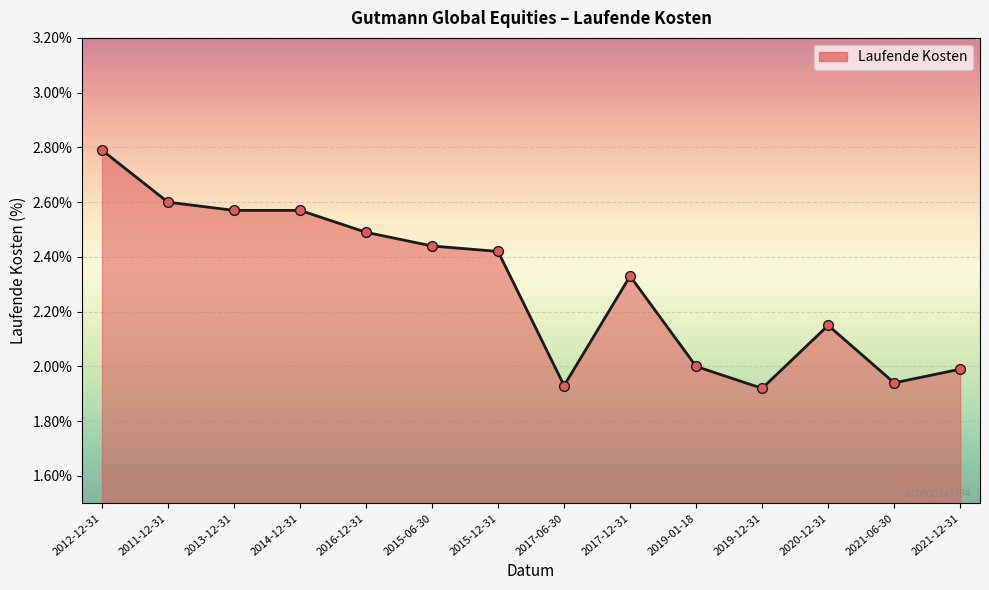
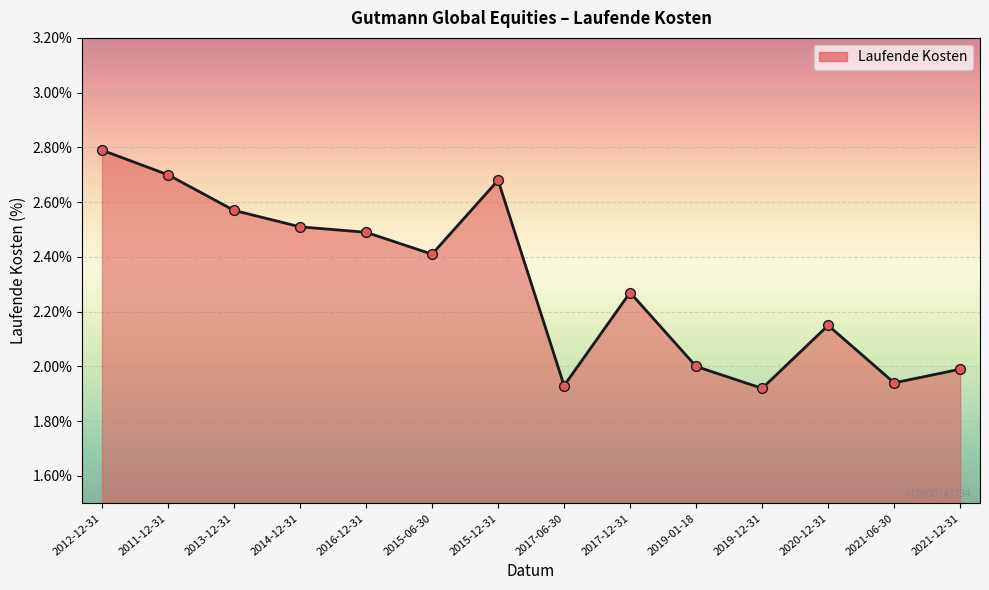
  {
    "2012-12-31": "2.79%",
-   "2011-12-31": "2.6%",
+   "2011-12-31": "2.7%",
    "2013-12-31": "2.57%",
-   "2014-12-31": "2.57%",
+   "2014-12-31": "2.51%",
    "2016-12-31": "2.49%",
-   "2015-06-30": "2.44%",
-   "2015-12-31": "2.42%",
+   "2015-06-30": "2.41%",
+   "2015-12-31": "2.68%",
    "2017-06-30": "1.93%",
-   "2017-12-31": "2.33%",
+   "2017-12-31": "2.27%",
    "2019-01-18": "2.00%",
    "2019-12-31": "1.92%",
    "2020-12-31": "2.15%",
    "2021-06-30": "1.94%",
    "2021-12-31": "1.99%"
  }
